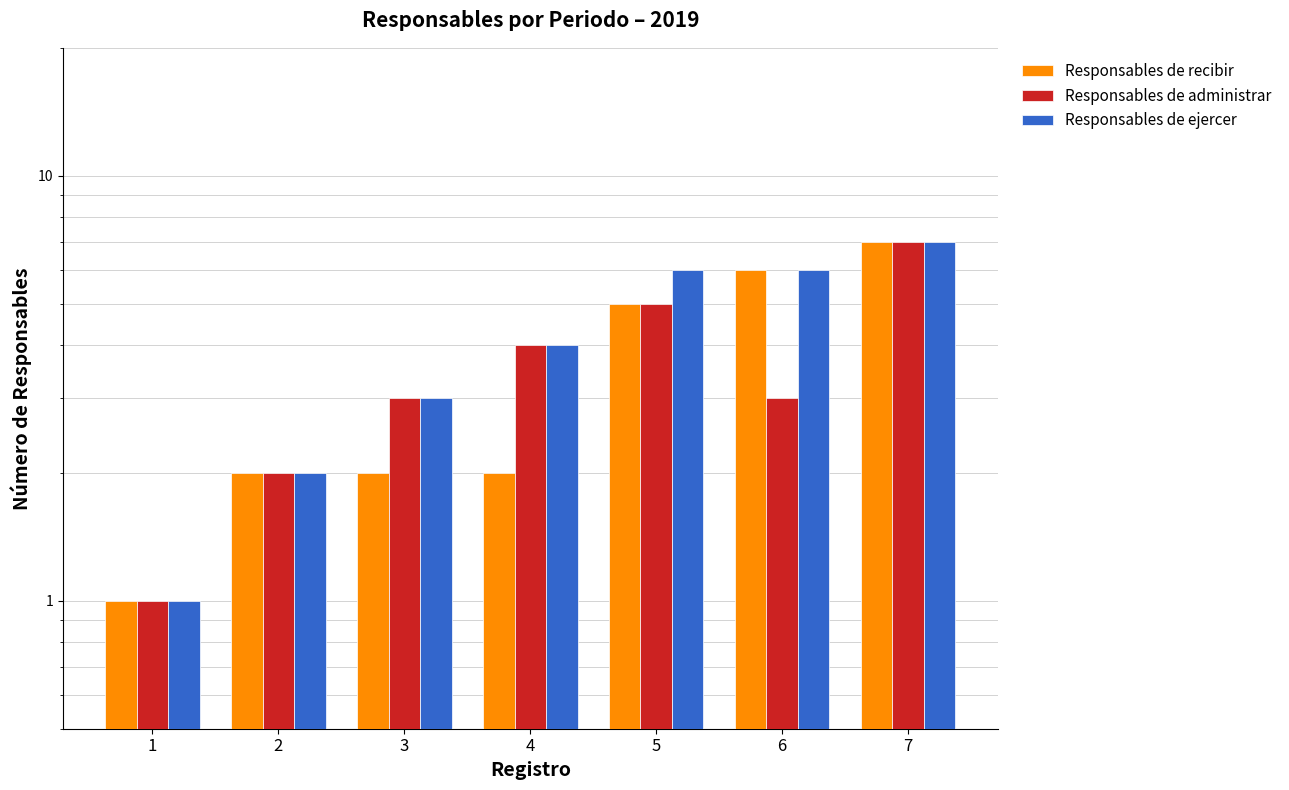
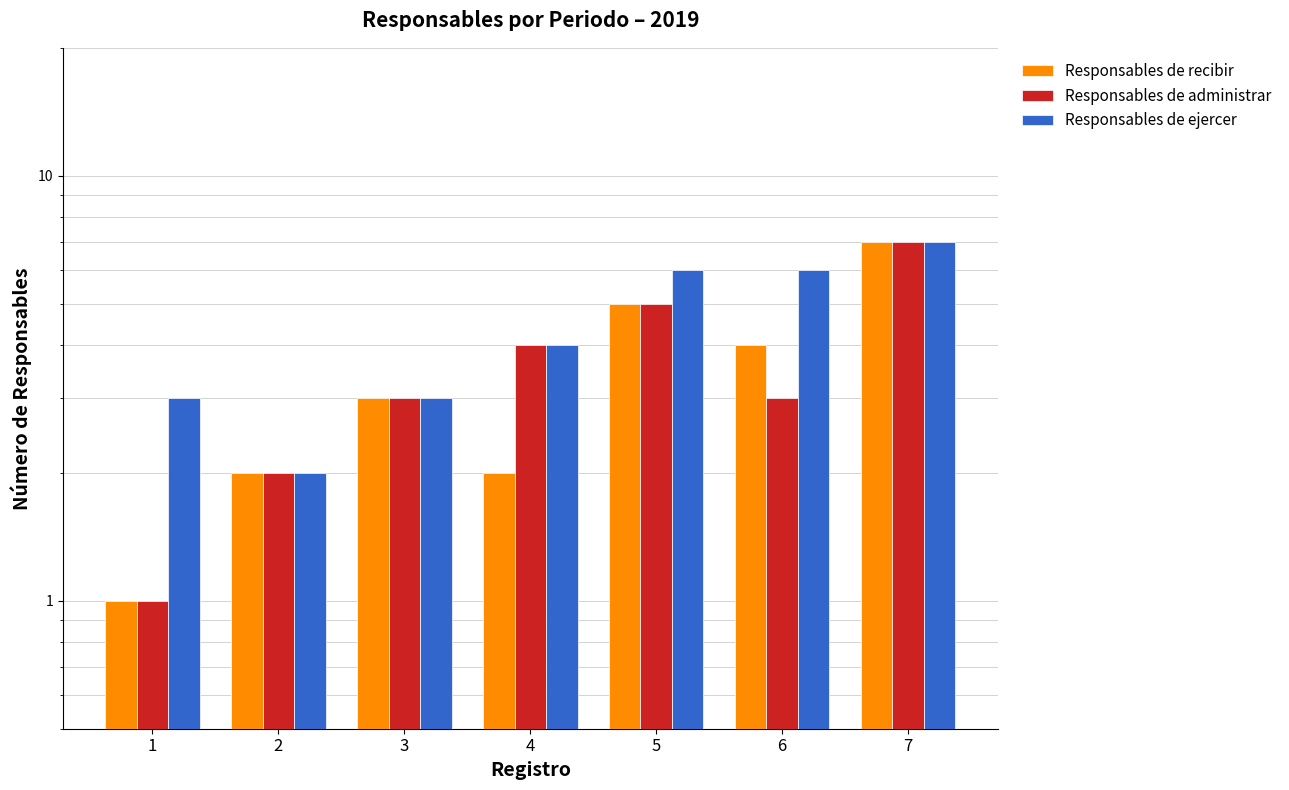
  {
    "Responsables de recibir": {
      "1": 1,
      "2": 2,
-     "3": 2,
+     "3": 3,
      "4": 2,
      "5": 5,
-     "6": 6,
+     "6": 4,
      "7": 7
    },
    "Responsables de administrar": {
      "1": 1,
      "2": 2,
      "3": 3,
      "4": 4,
      "5": 5,
      "6": 3,
      "7": 7
    },
    "Responsables de ejercer": {
-     "1": 1,
+     "1": 3,
      "2": 2,
      "3": 3,
      "4": 4,
      "5": 6,
      "6": 6,
      "7": 7
    }
  }
